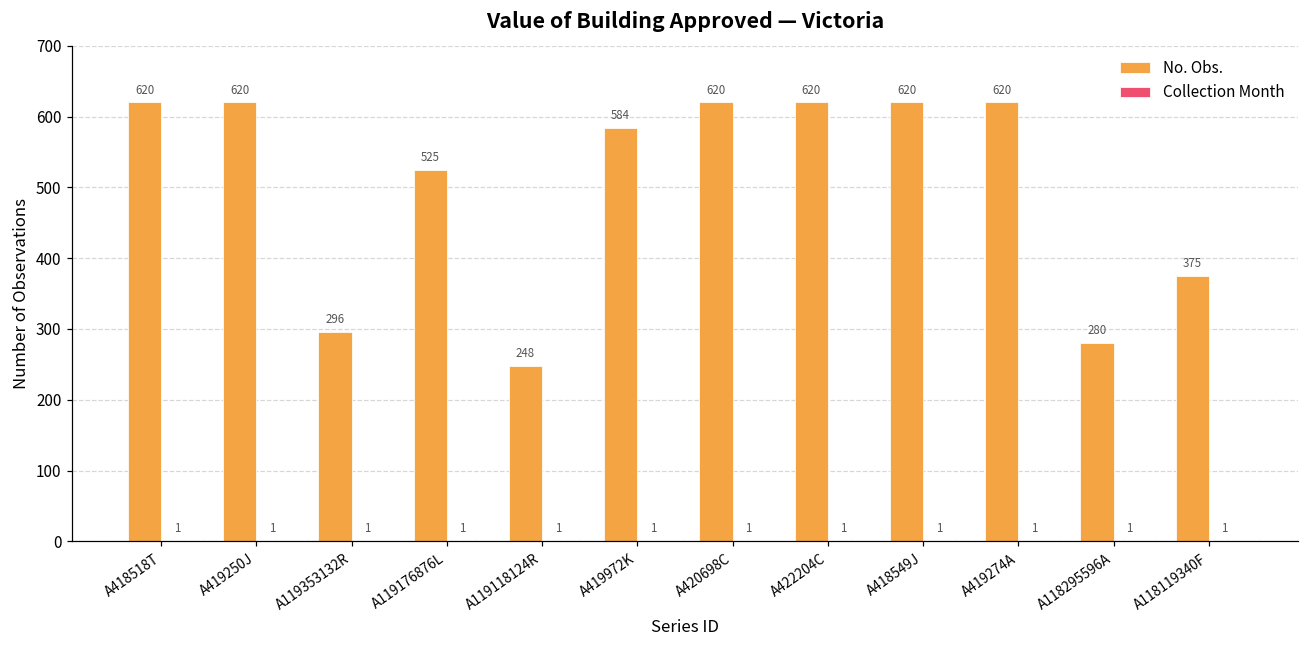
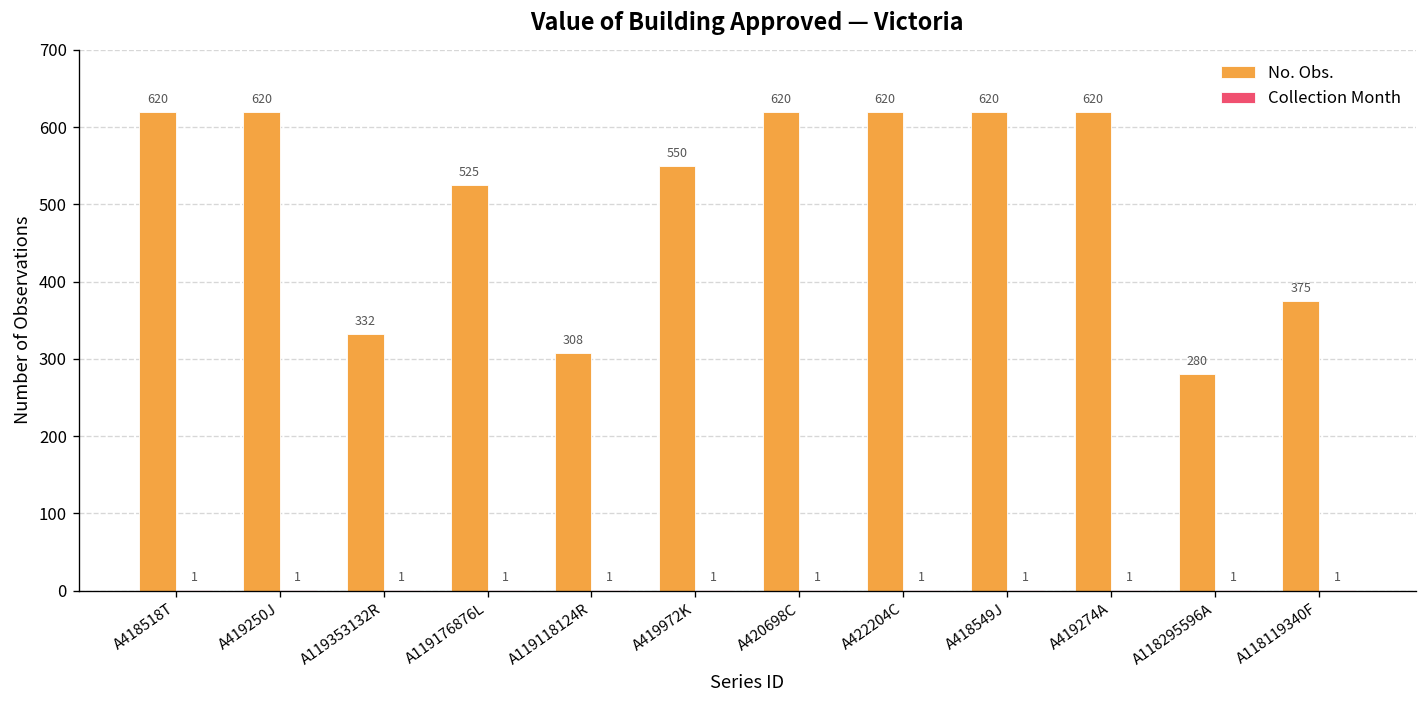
  {
    "No. Obs.": {
      "A418518T": 620,
      "A419250J": 620,
-     "A119353132R": 296,
+     "A119353132R": 332,
      "A119176876L": 525,
-     "A119118124R": 248,
-     "A419972K": 584,
+     "A119118124R": 308,
+     "A419972K": 550,
      "A420698C": 620,
      "A422204C": 620,
      "A418549J": 620,
      "A419274A": 620,
      "A118295596A": 280,
      "A118119340F": 375
    },
    "Collection Month": {
      "A418518T": 1,
      "A419250J": 1,
      "A119353132R": 1,
      "A119176876L": 1,
      "A119118124R": 1,
      "A419972K": 1,
      "A420698C": 1,
      "A422204C": 1,
      "A418549J": 1,
      "A419274A": 1,
      "A118295596A": 1,
      "A118119340F": 1
    }
  }
